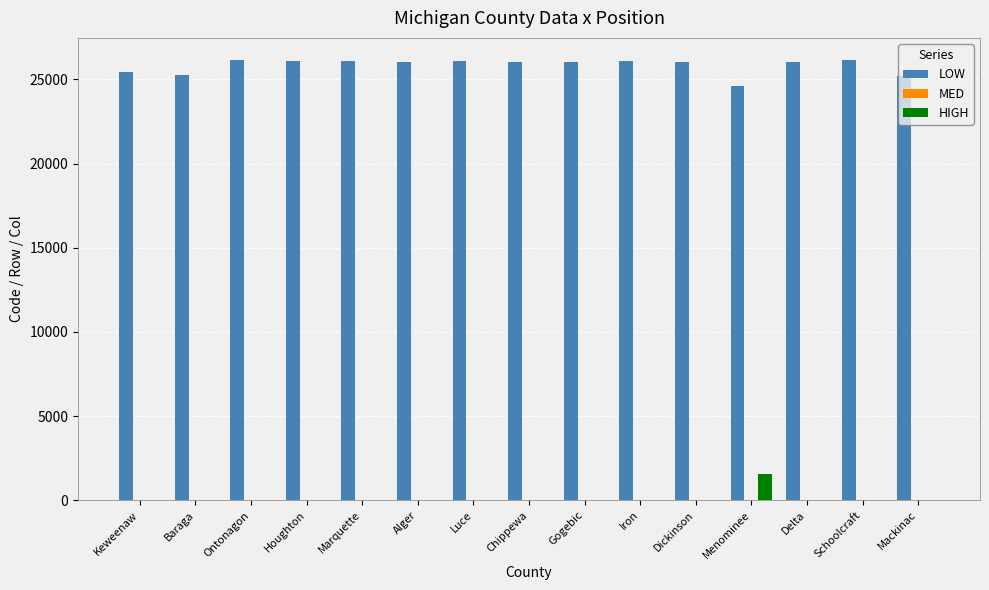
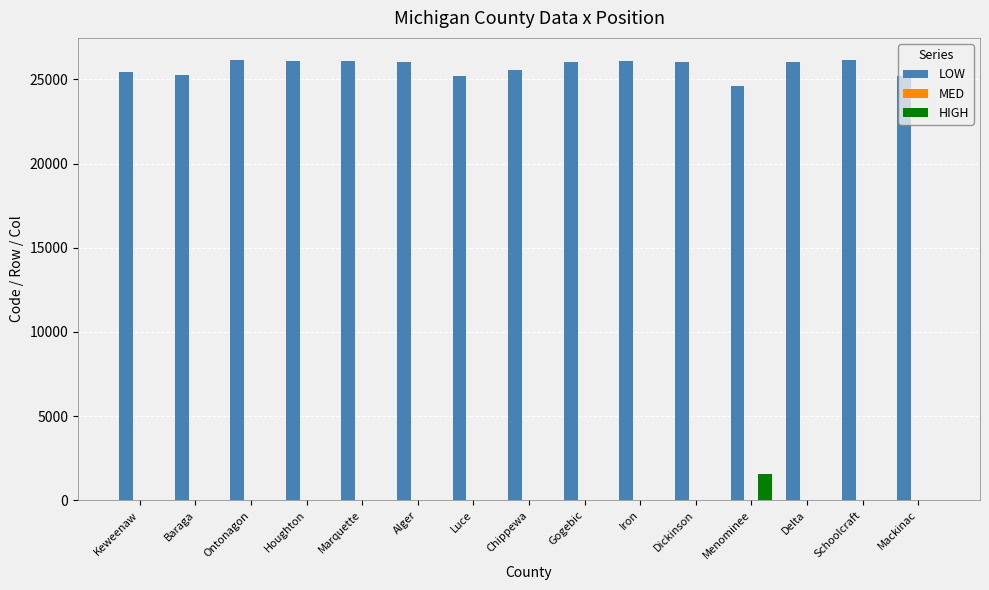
  {
    "LOW": {
      "Keweenaw": 25400,
      "Baraga": 25200,
      "Ontonagon": 26100,
      "Houghton": 26100,
      "Marquette": 26100,
      "Alger": 26000,
-     "Luce": 26100,
-     "Chippewa": 26000,
+     "Luce": 25200,
+     "Chippewa": 25500,
      "Gogebic": 26100,
      "Iron": 26100,
      "Dickinson": 26000,
      "Menominee": 24600,
      "Delta": 26000,
      "Schoolcraft": 26200
    },
    "HIGH": {
      "Menominee": 1600
    }
  }
